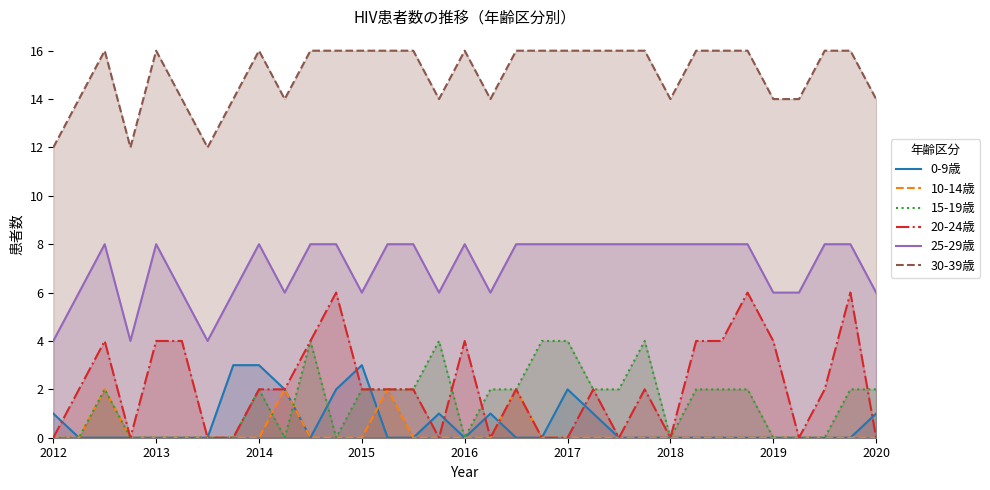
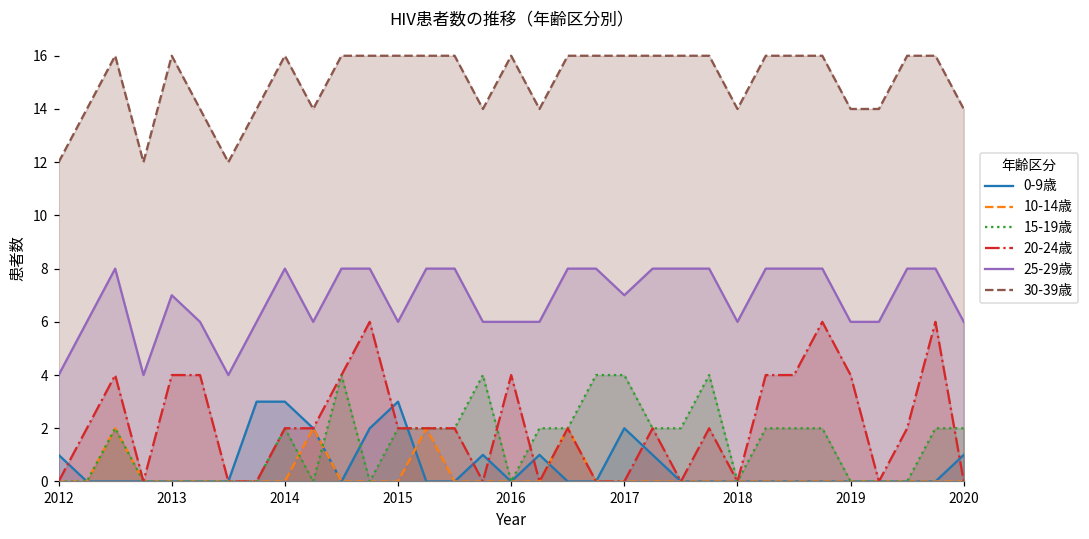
  {
    "0-9歳": {
      "2012": 1,
      "2014": 3,
      "2015": 3,
      "2017": 2,
      "2020": 1
    },
    "10-14歳": {
      "2014": 0,
      "2015": 0
    },
    "15-19歳": {
      "2017": 4,
      "2020": 2
    },
    "20-24歳": {
      "2013": 4,
      "2016": 4,
      "2019": 4
    },
    "25-29歳": {
      "2012": 4,
-     "2013": 8,
+     "2013": 7,
      "2014": 8,
      "2015": 6,
-     "2016": 8,
-     "2017": 8,
-     "2018": 8,
+     "2016": 6,
+     "2017": 7,
+     "2018": 6,
      "2019": 6,
      "2020": 6
    },
    "30-39歳": {
      "2012": 12,
      "2013": 16,
      "2014": 16,
      "2015": 16,
      "2016": 16,
      "2017": 16,
      "2018": 14,
      "2019": 14,
      "2020": 14
    }
  }
